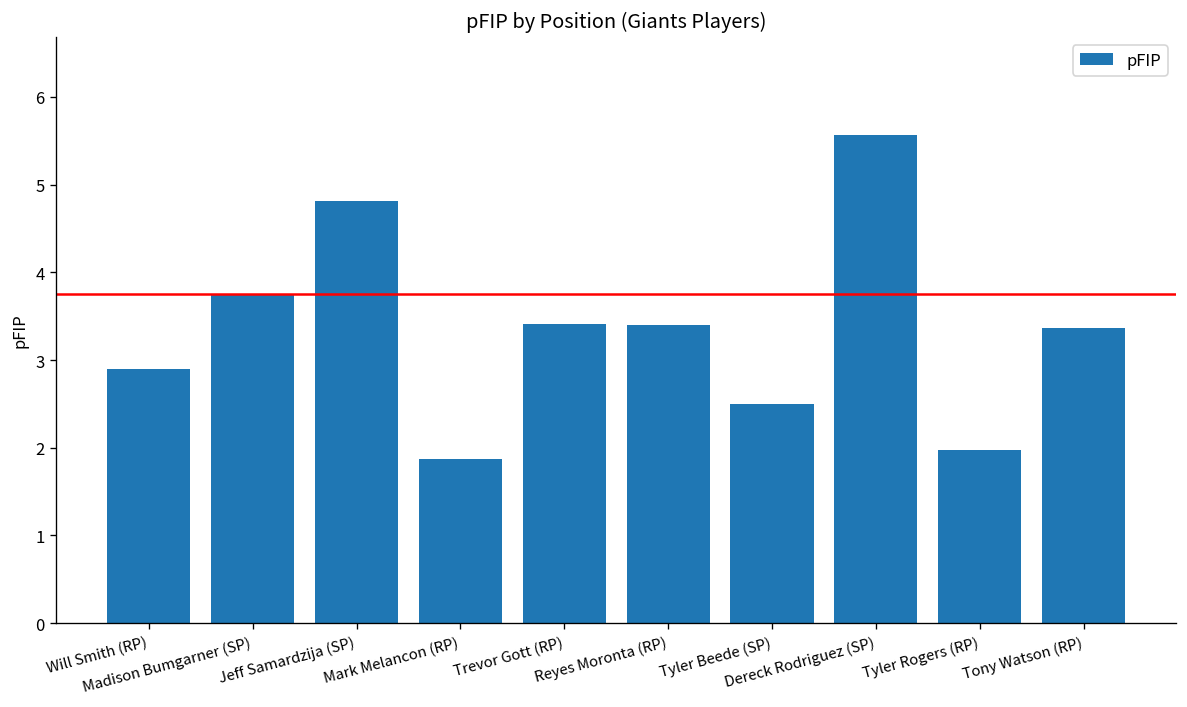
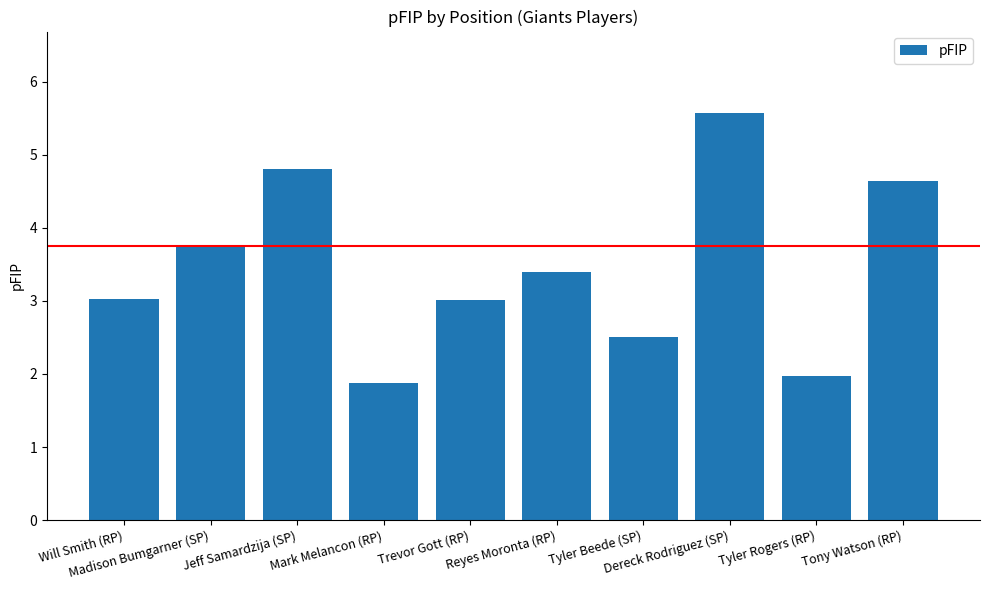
  {
-   "Will Smith (RP)": 2.9,
+   "Will Smith (RP)": 3.0,
    "Madison Bumgarner (SP)": 3.8,
    "Jeff Samardzija (SP)": 4.8,
    "Mark Melancon (RP)": 1.9,
-   "Trevor Gott (RP)": 3.4,
+   "Trevor Gott (RP)": 3.0,
    "Reyes Moronta (RP)": 3.4,
    "Tyler Beede (SP)": 2.5,
    "Dereck Rodriguez (SP)": 5.6,
    "Tyler Rogers (RP)": 2.0,
-   "Tony Watson (RP)": 3.4
+   "Tony Watson (RP)": 4.6
  }
